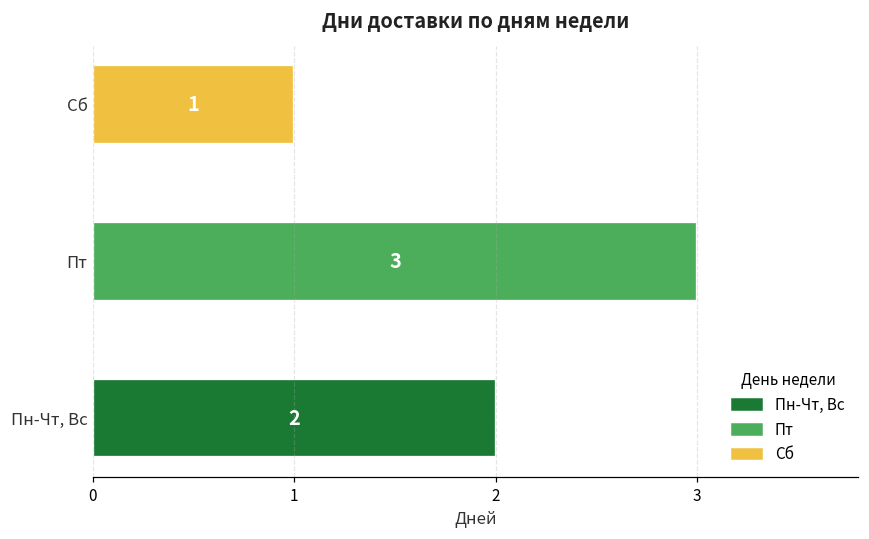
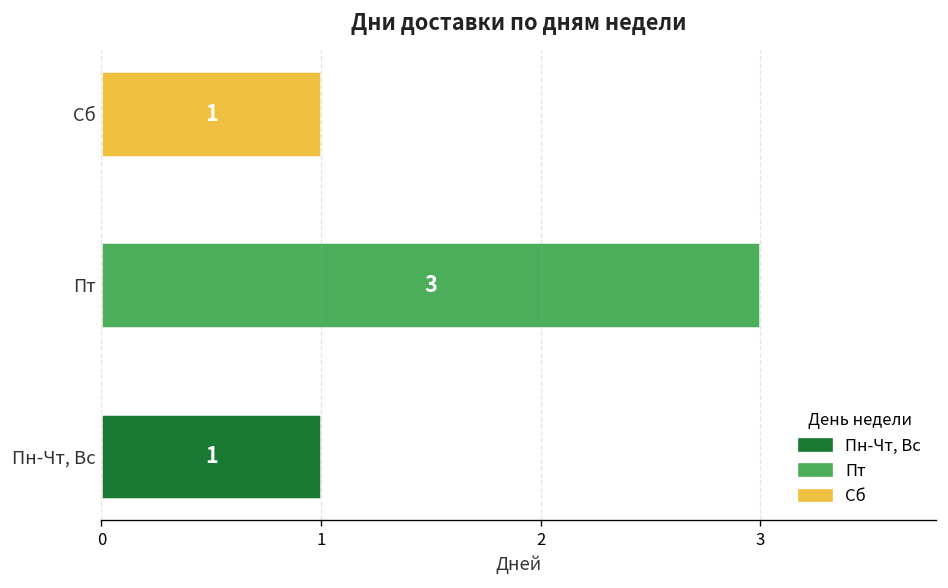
  {
    "Сб": 1,
    "Пт": 3,
-   "Пн-Чт, Вс": 2
+   "Пн-Чт, Вс": 1
  }
